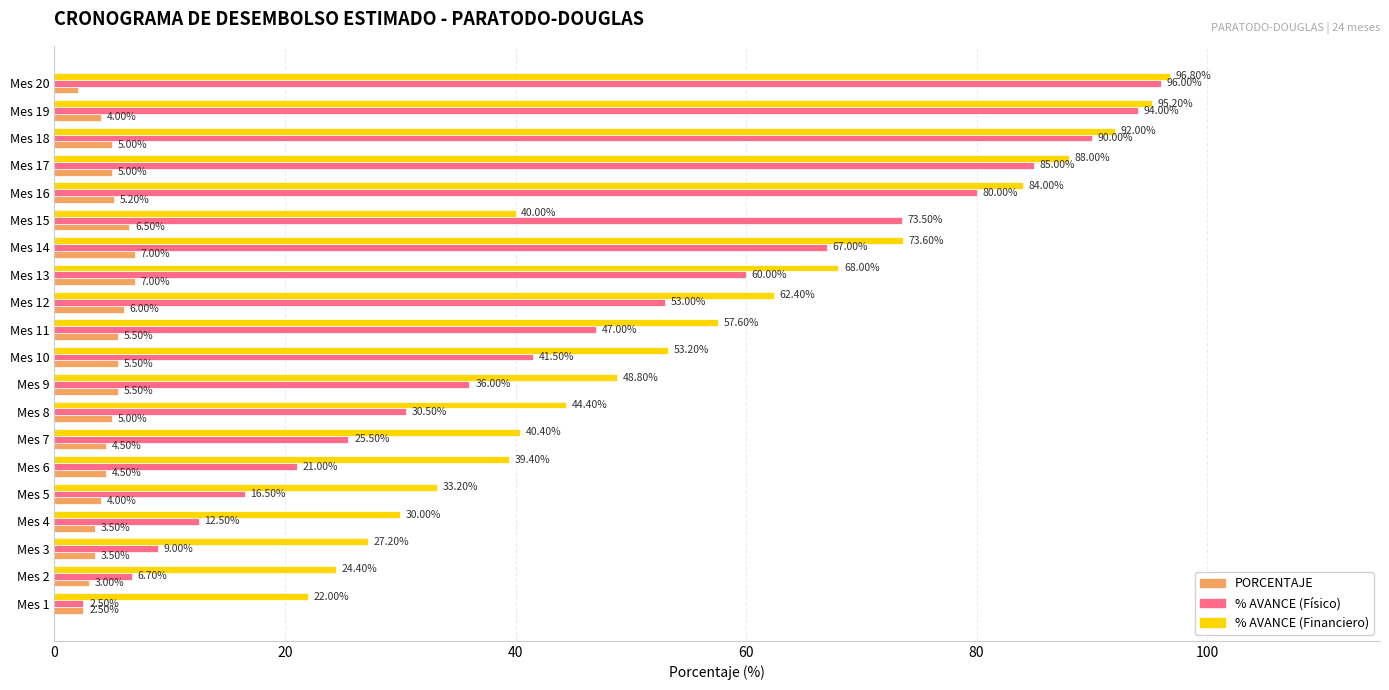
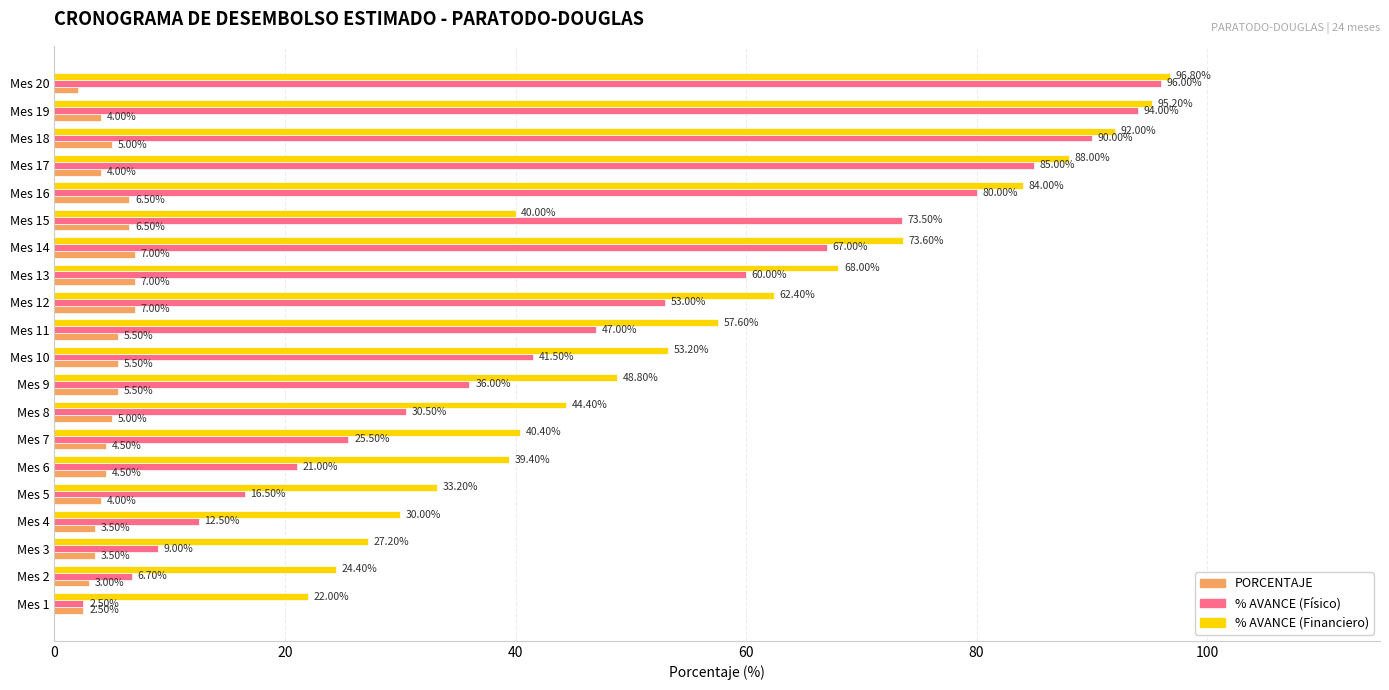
  {
    "PORCENTAJE": {
      "Mes 19": "4.00%",
      "Mes 18": "5.00%",
-     "Mes 17": "5.00%",
-     "Mes 16": "5.20%",
+     "Mes 17": "4.00%",
+     "Mes 16": "6.50%",
      "Mes 15": "6.50%",
      "Mes 14": "7.00%",
      "Mes 13": "7.00%",
-     "Mes 12": "6.00%",
+     "Mes 12": "7.00%",
      "Mes 11": "5.50%",
      "Mes 10": "5.50%",
      "Mes 9": "5.50%",
      "Mes 8": "5.00%",
      "Mes 7": "4.50%",
      "Mes 6": "4.50%",
      "Mes 5": "4.00%",
      "Mes 4": "3.50%",
      "Mes 3": "3.50%",
      "Mes 2": "3.00%"
    },
    "% AVANCE (Físico)": {
      "Mes 18": "90.00%",
      "Mes 17": "85.00%",
      "Mes 16": "80.00%",
      "Mes 15": "73.50%",
      "Mes 14": "67.00%",
      "Mes 13": "60.00%",
      "Mes 12": "53.00%",
      "Mes 11": "47.00%",
      "Mes 10": "41.50%",
      "Mes 9": "36.00%",
      "Mes 8": "30.50%",
      "Mes 7": "25.50%",
      "Mes 6": "21.00%",
      "Mes 5": "16.50%",
      "Mes 4": "12.50%",
      "Mes 3": "9.00%",
      "Mes 2": "6.70%"
    },
    "% AVANCE (Financiero)": {
      "Mes 18": "92.00%",
      "Mes 17": "88.00%",
      "Mes 16": "84.00%",
      "Mes 15": "40.00%",
      "Mes 14": "73.60%",
      "Mes 13": "68.00%",
      "Mes 12": "62.40%",
      "Mes 11": "57.60%",
      "Mes 10": "53.20%",
      "Mes 9": "48.80%",
      "Mes 8": "44.40%",
      "Mes 7": "40.40%",
      "Mes 6": "39.40%",
      "Mes 5": "33.20%",
      "Mes 4": "30.00%",
      "Mes 3": "27.20%",
      "Mes 2": "24.40%",
      "Mes 1": "22.00%"
    }
  }
